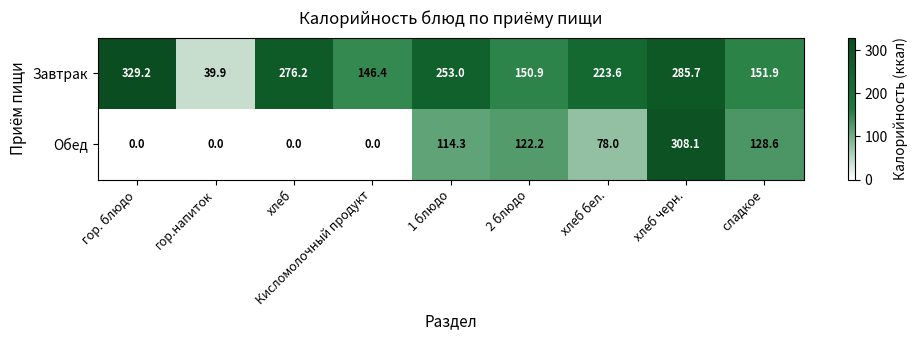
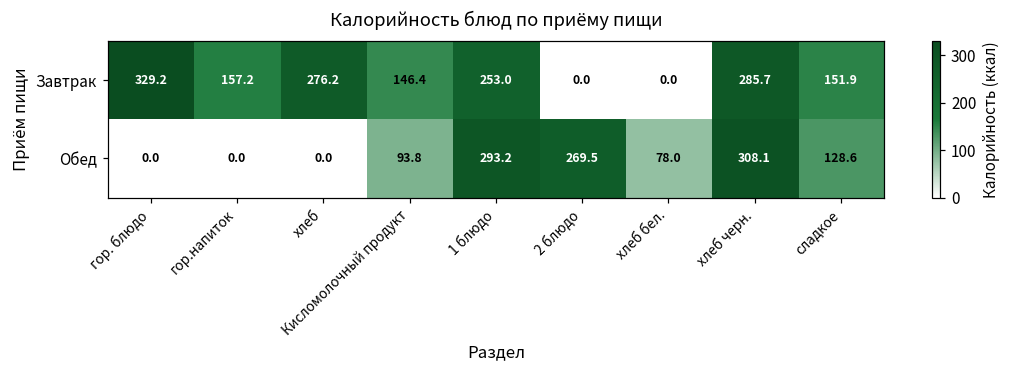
  {
    "Завтрак": {
      "гор. блюдо": 329.2,
-     "гор.напиток": 39.9,
+     "гор.напиток": 157.2,
      "хлеб": 276.2,
      "Кисломолочный продукт": 146.4,
      "1 блюдо": 253.0,
-     "2 блюдо": 150.9,
-     "хлеб бел.": 223.6,
+     "2 блюдо": 0.0,
+     "хлеб бел.": 0.0,
      "хлеб черн.": 285.7,
      "сладкое": 151.9
    },
    "Обед": {
      "гор. блюдо": 0.0,
      "гор.напиток": 0.0,
      "хлеб": 0.0,
-     "Кисломолочный продукт": 0.0,
-     "1 блюдо": 114.3,
-     "2 блюдо": 122.2,
+     "Кисломолочный продукт": 93.8,
+     "1 блюдо": 293.2,
+     "2 блюдо": 269.5,
      "хлеб бел.": 78.0,
      "хлеб черн.": 308.1,
      "сладкое": 128.6
    }
  }
